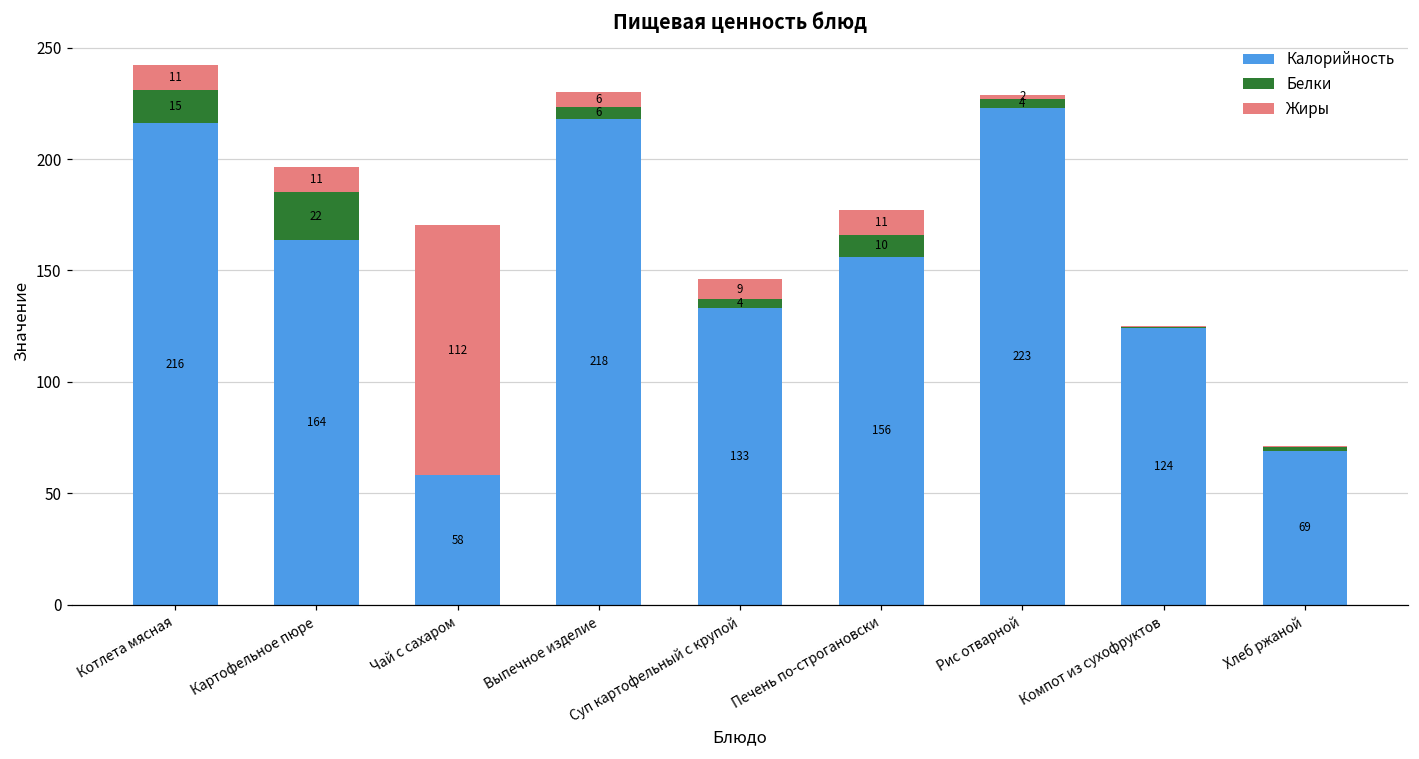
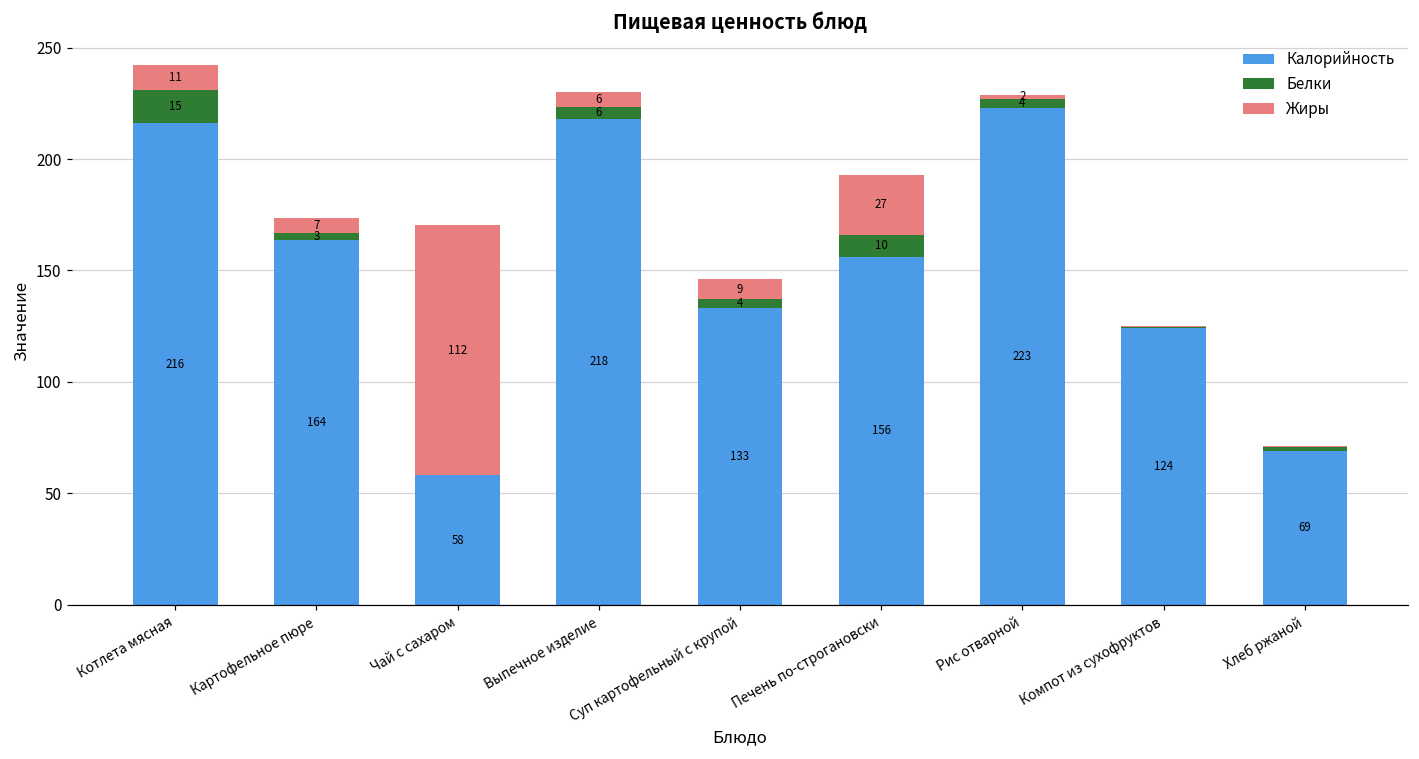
  {
    "Калорийность": {
      "Котлета мясная": 216,
      "Картофельное пюре": 164,
      "Чай с сахаром": 58,
      "Выпечное изделие": 218,
      "Суп картофельный с крупой": 133,
      "Печень по-строгановски": 156,
      "Рис отварной": 223,
      "Компот из сухофруктов": 124,
      "Хлеб ржаной": 69
    },
    "Белки": {
      "Котлета мясная": 15,
-     "Картофельное пюре": 22,
+     "Картофельное пюре": 3,
      "Выпечное изделие": 6,
      "Суп картофельный с крупой": 4,
      "Печень по-строгановски": 10
    },
    "Жиры": {
      "Котлета мясная": 11,
-     "Картофельное пюре": 11,
+     "Картофельное пюре": 7,
      "Чай с сахаром": 112,
      "Выпечное изделие": 6,
      "Суп картофельный с крупой": 9,
-     "Печень по-строгановски": 11
+     "Печень по-строгановски": 27
    }
  }
